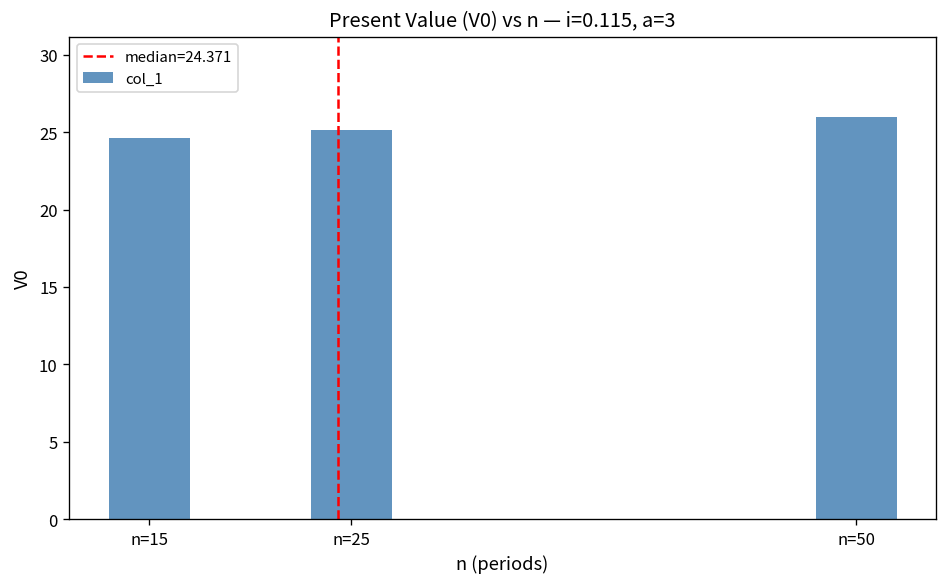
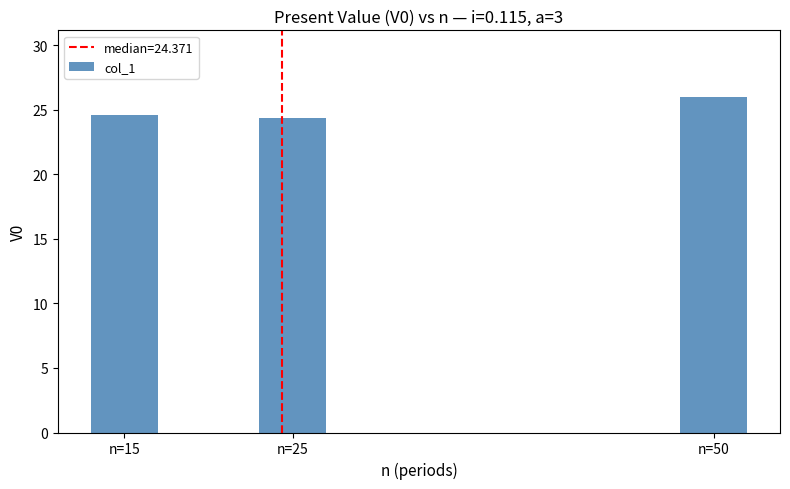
  {
    "n=15": 24.6,
-   "n=25": 25.1,
+   "n=25": 24.4,
    "n=50": 26.0
  }
